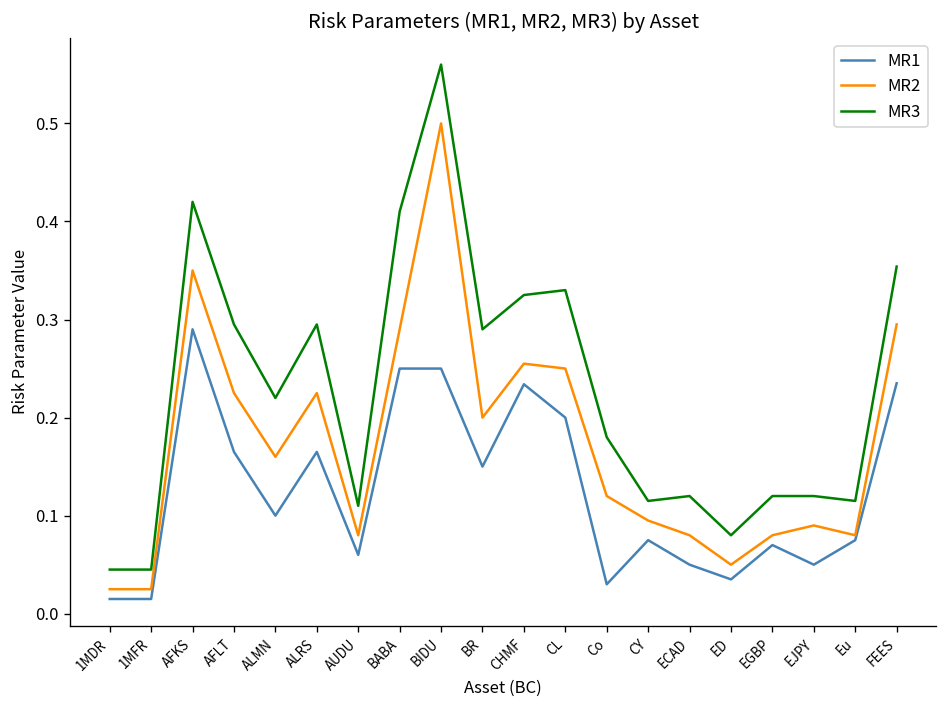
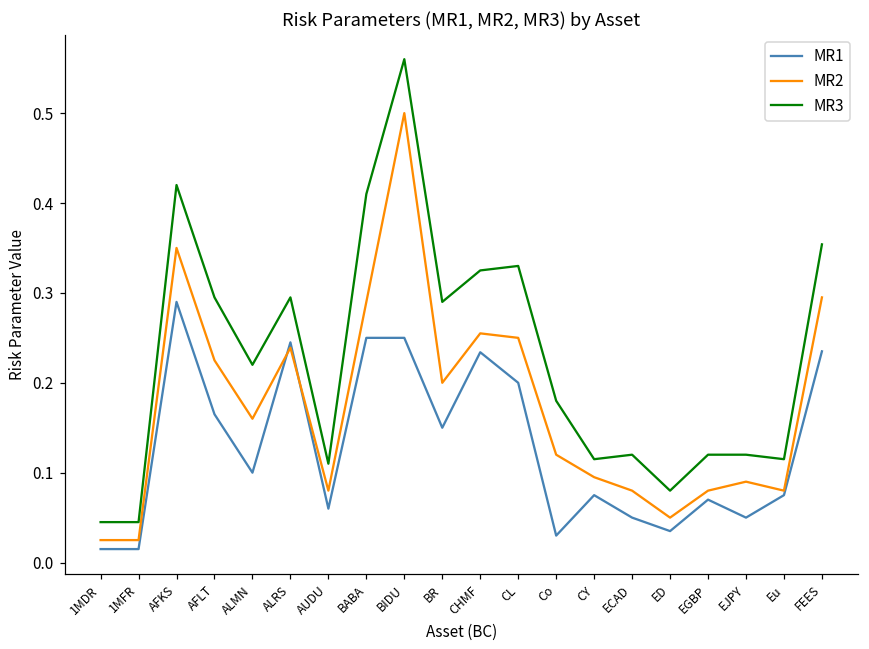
  {
    "MR1": {
      "1MDR": 0.01,
      "1MFR": 0.01,
      "AFKS": 0.29,
      "AFLT": 0.17,
      "ALMN": 0.10,
-     "ALRS": 0.17,
+     "ALRS": 0.25,
      "AUDU": 0.06,
      "BABA": 0.25,
      "BIDU": 0.25,
      "BR": 0.15,
      "CHMF": 0.23,
      "CL": 0.20,
      "Co": 0.03,
      "CY": 0.08,
      "ECAD": 0.05,
      "ED": 0.04,
      "EGBP": 0.07,
      "EJPY": 0.05,
      "Eu": 0.08,
      "FEES": 0.24
    },
    "MR2": {
      "1MDR": 0.03,
      "1MFR": 0.03,
      "AFKS": 0.35,
      "AFLT": 0.23,
      "ALMN": 0.16,
-     "ALRS": 0.23,
+     "ALRS": 0.24,
      "AUDU": 0.08,
      "BABA": 0.29,
      "BIDU": 0.50,
      "BR": 0.20,
      "CHMF": 0.26,
      "CL": 0.25,
      "Co": 0.12,
      "CY": 0.10,
      "ECAD": 0.08,
      "ED": 0.05,
      "EGBP": 0.08,
      "EJPY": 0.09,
      "Eu": 0.08,
      "FEES": 0.30
    },
    "MR3": {
      "1MDR": 0.04,
      "1MFR": 0.04,
      "AFKS": 0.42,
      "AFLT": 0.30,
      "ALMN": 0.22,
      "ALRS": 0.30,
      "AUDU": 0.11,
      "BABA": 0.41,
      "BIDU": 0.56,
      "BR": 0.29,
      "CHMF": 0.33,
      "CL": 0.33,
      "Co": 0.18,
      "CY": 0.12,
      "ECAD": 0.12,
      "ED": 0.08,
      "EGBP": 0.12,
      "EJPY": 0.12,
      "Eu": 0.12,
      "FEES": 0.35
    }
  }
